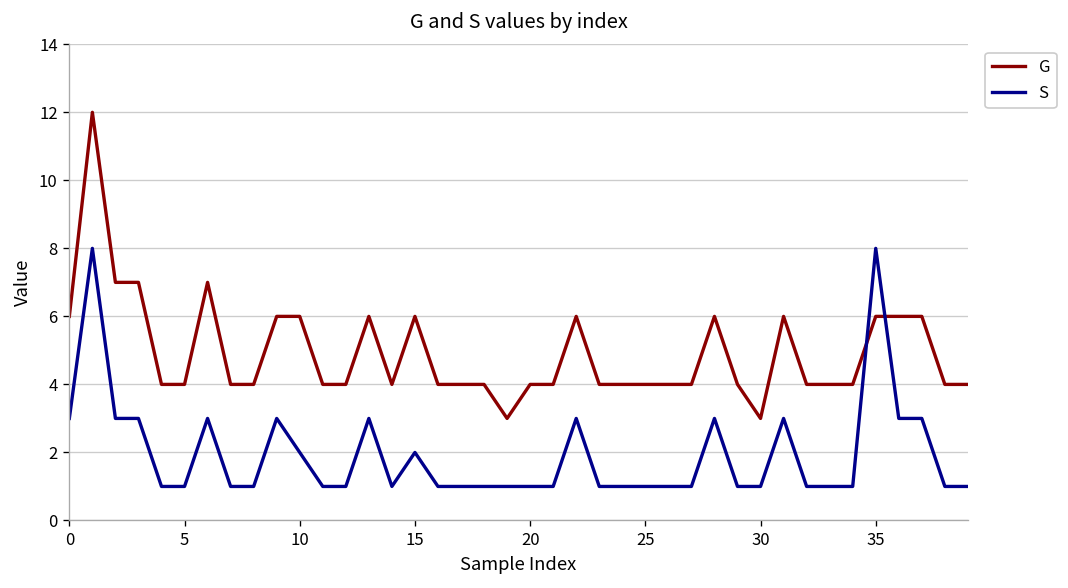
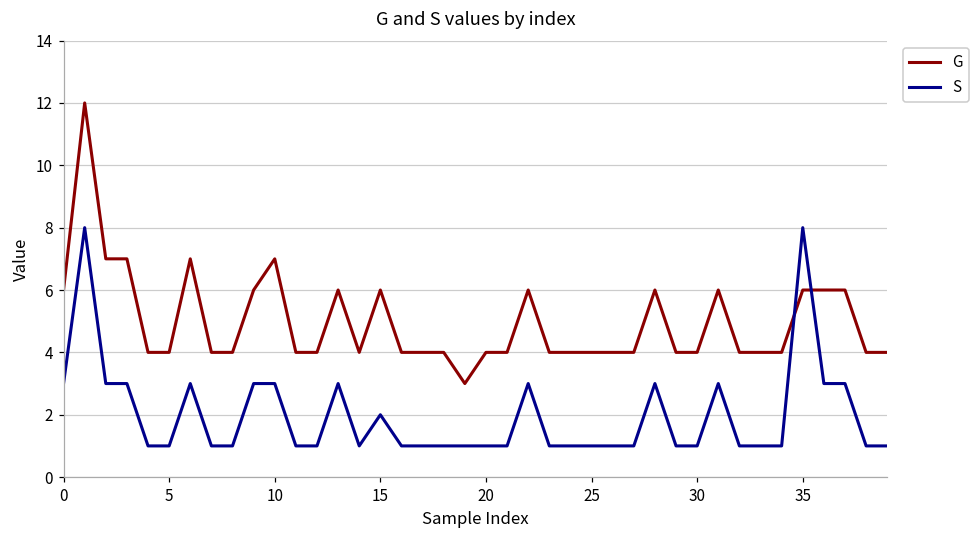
  {
    "G": {
      "0": 6,
      "5": 4,
-     "10": 6,
+     "10": 7,
      "15": 6,
      "20": 4,
      "25": 4,
-     "30": 3,
+     "30": 4,
      "35": 6
    },
    "S": {
      "0": 3,
      "5": 1,
-     "10": 2,
+     "10": 3,
      "15": 2,
      "20": 1,
      "25": 1,
      "30": 1,
      "35": 8
    }
  }
